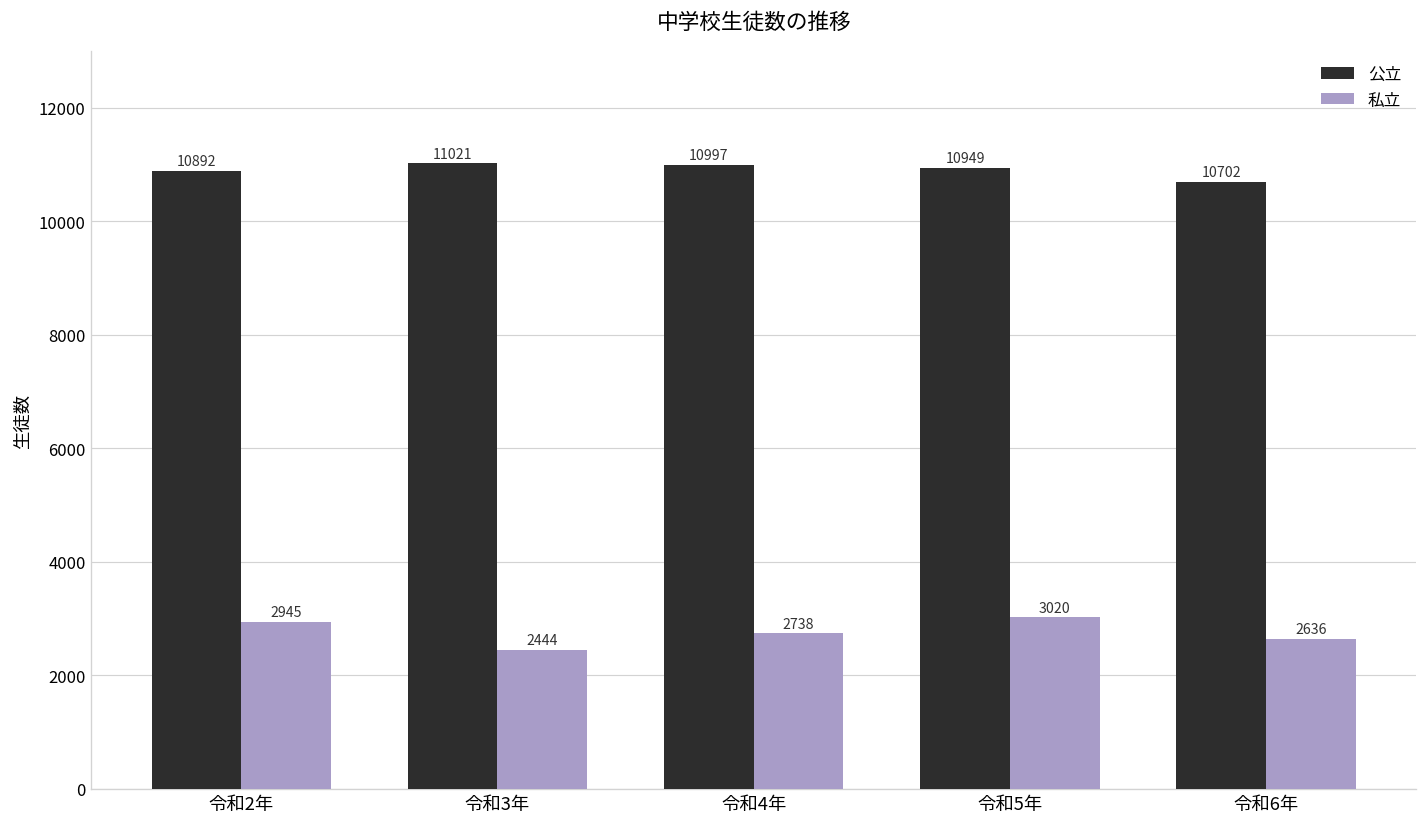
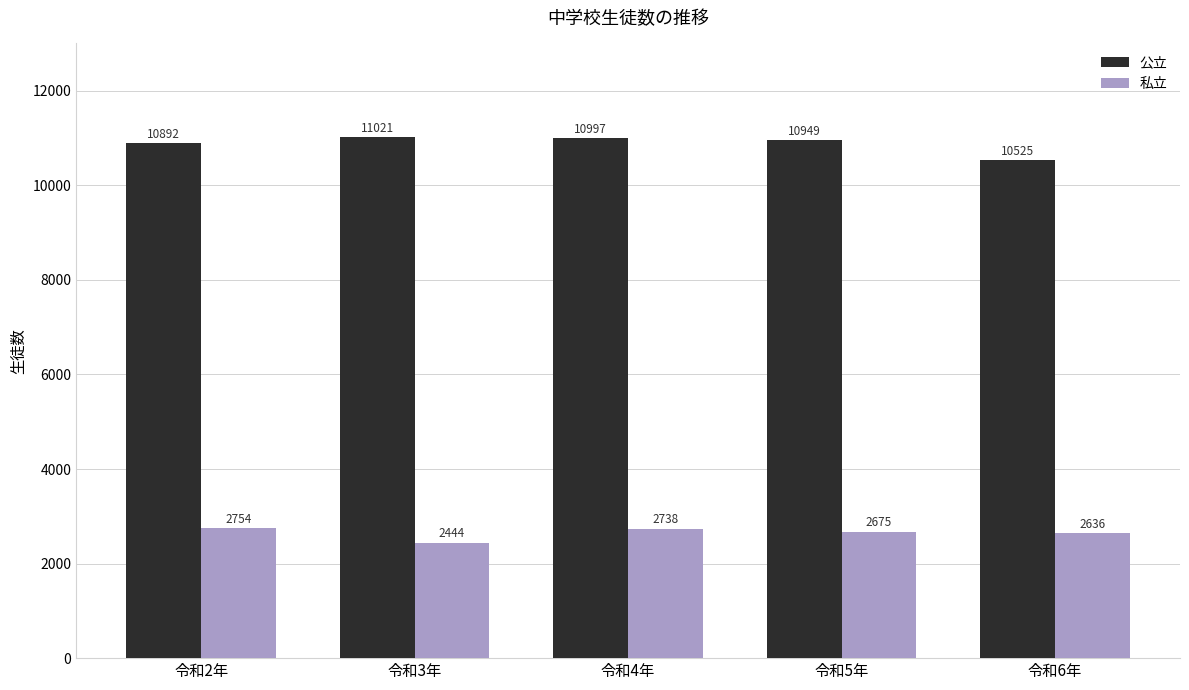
  {
    "公立": {
      "令和2年": 10892,
      "令和3年": 11021,
      "令和4年": 10997,
      "令和5年": 10949,
-     "令和6年": 10702
+     "令和6年": 10525
    },
    "私立": {
-     "令和2年": 2945,
+     "令和2年": 2754,
      "令和3年": 2444,
      "令和4年": 2738,
-     "令和5年": 3020,
+     "令和5年": 2675,
      "令和6年": 2636
    }
  }
